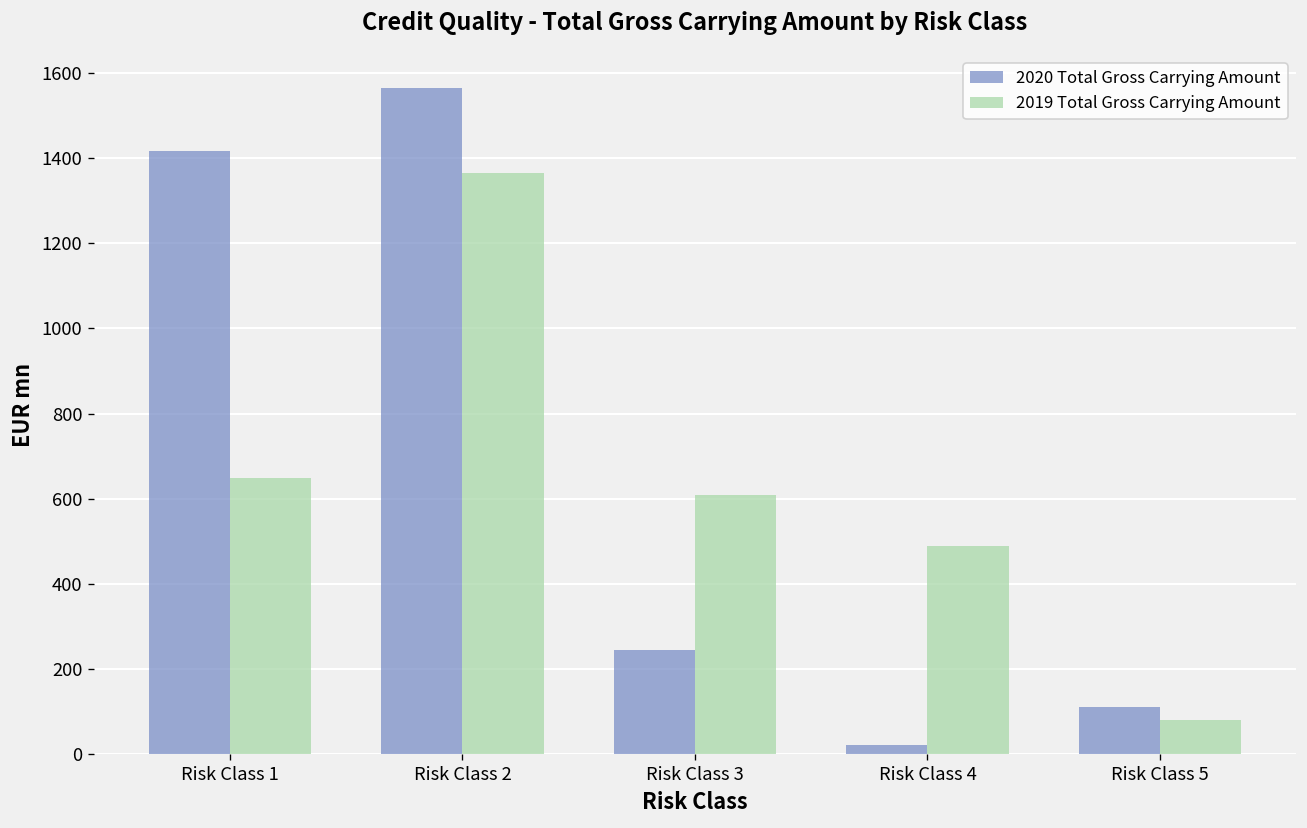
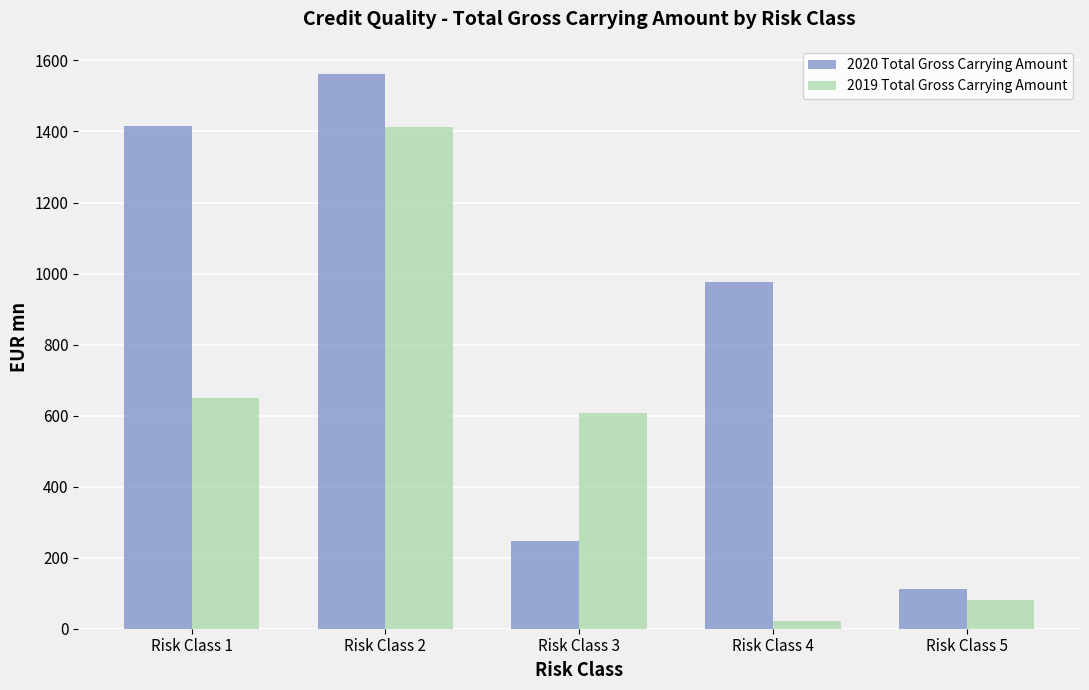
  {
    "2020 Total Gross Carrying Amount": {
      "Risk Class 1": 1420,
      "Risk Class 2": 1560,
      "Risk Class 3": 250,
-     "Risk Class 4": 20,
+     "Risk Class 4": 980,
      "Risk Class 5": 110
    },
    "2019 Total Gross Carrying Amount": {
      "Risk Class 1": 650,
-     "Risk Class 2": 1370,
+     "Risk Class 2": 1410,
      "Risk Class 3": 610,
-     "Risk Class 4": 490,
+     "Risk Class 4": 20,
      "Risk Class 5": 80
    }
  }
